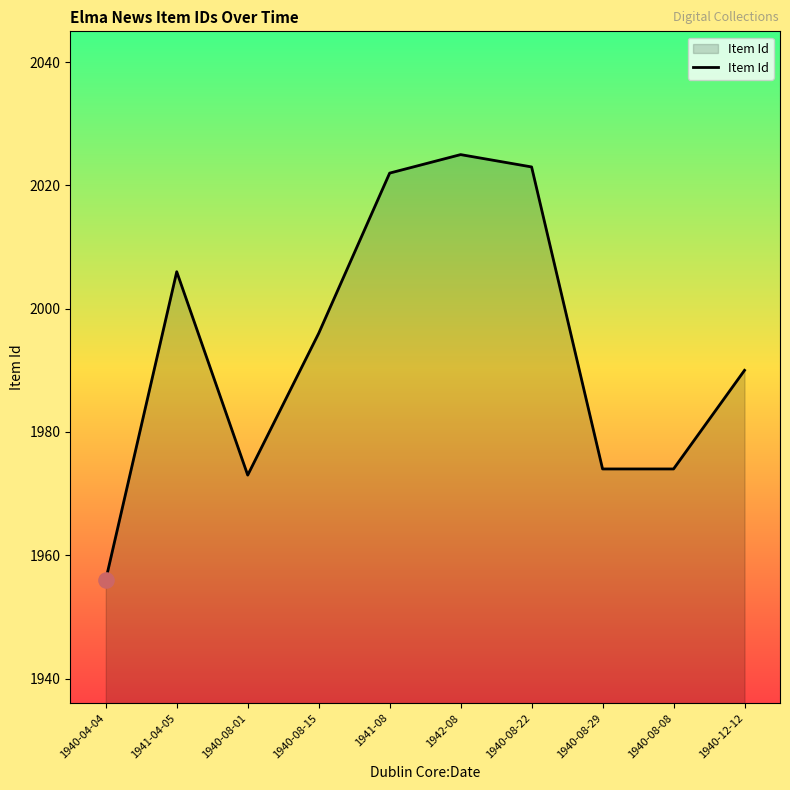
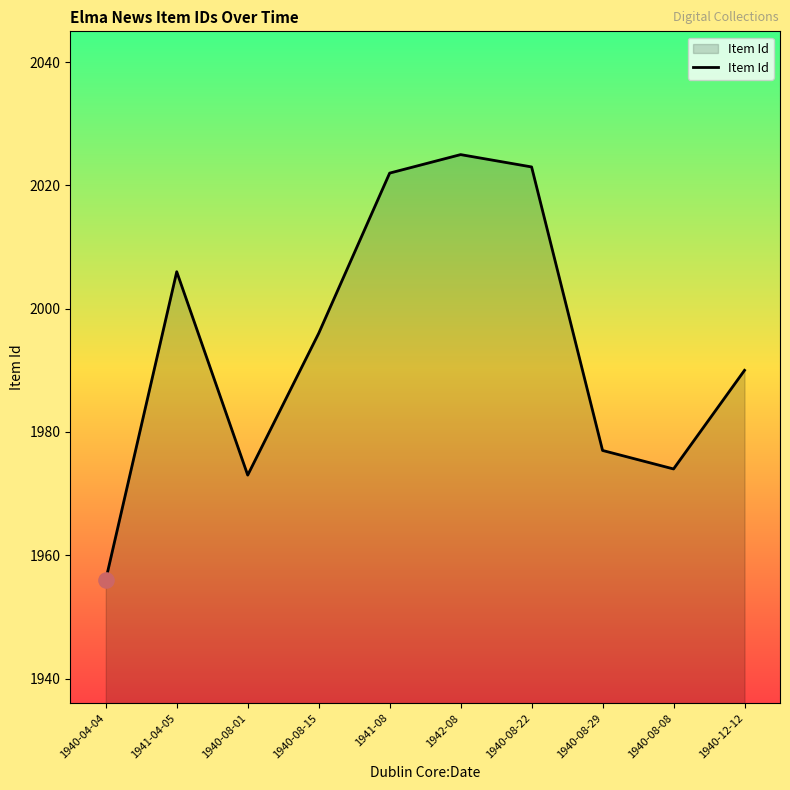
  {
    "Item Id": {
      "1941-04-05": 2006,
      "1940-08-01": 1973,
      "1940-08-15": 1996,
      "1941-08": 2022,
      "1942-08": 2025,
      "1940-08-22": 2023,
-     "1940-08-29": 1974,
+     "1940-08-29": 1977,
      "1940-08-08": 1974,
      "1940-12-12": 1990
    }
  }
